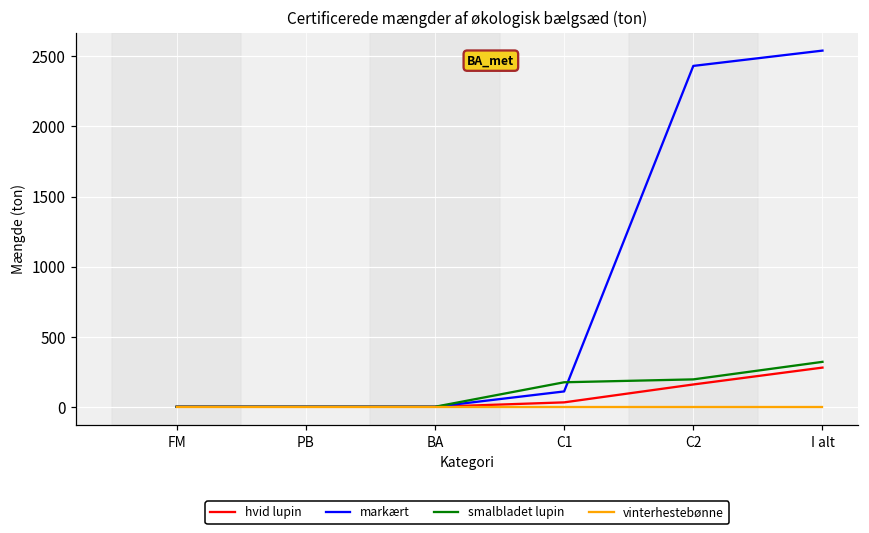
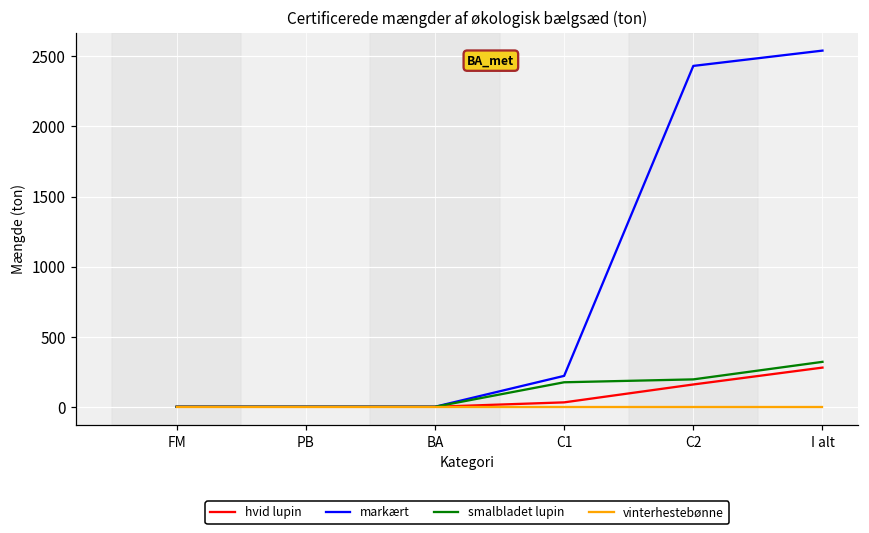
  {
    "hvid lupin": {
      "C1": 30,
      "C2": 160,
      "I alt": 280
    },
    "markært": {
-     "C1": 110,
+     "C1": 220,
      "C2": 2430,
      "I alt": 2540
    },
    "smalbladet lupin": {
      "C1": 170,
      "C2": 200,
      "I alt": 320
    },
    "vinterhestebønne": {
      "C1": 0,
      "C2": 0,
      "I alt": 0
    }
  }
